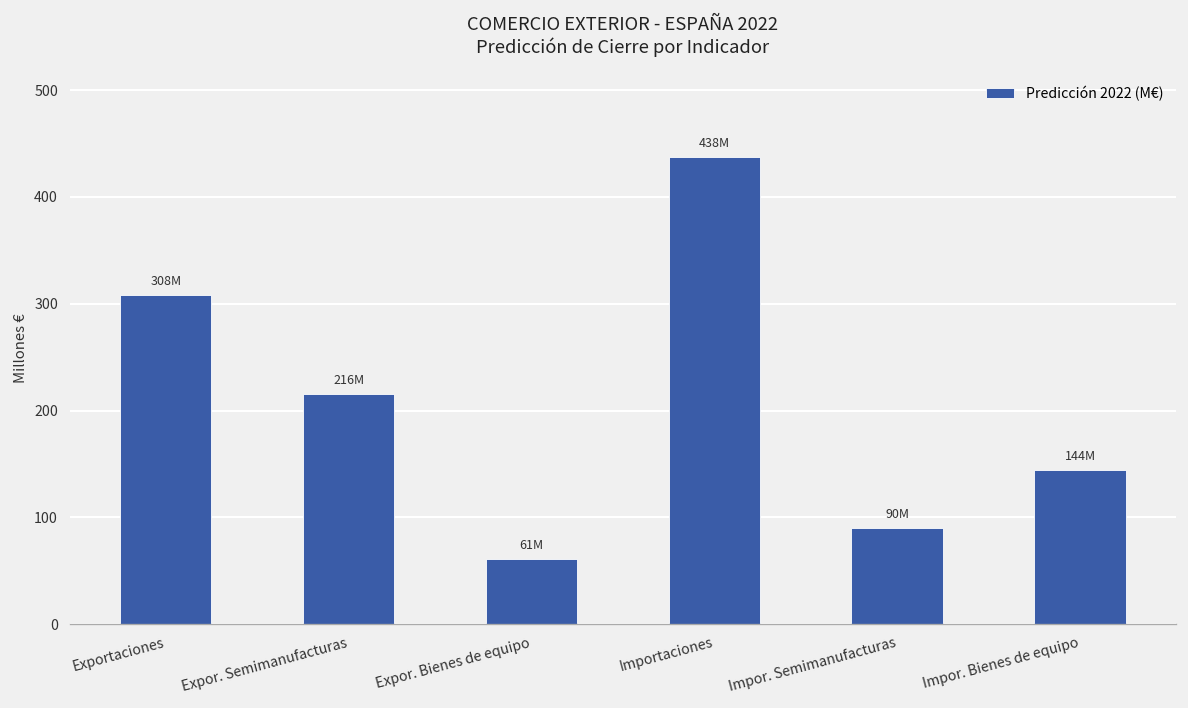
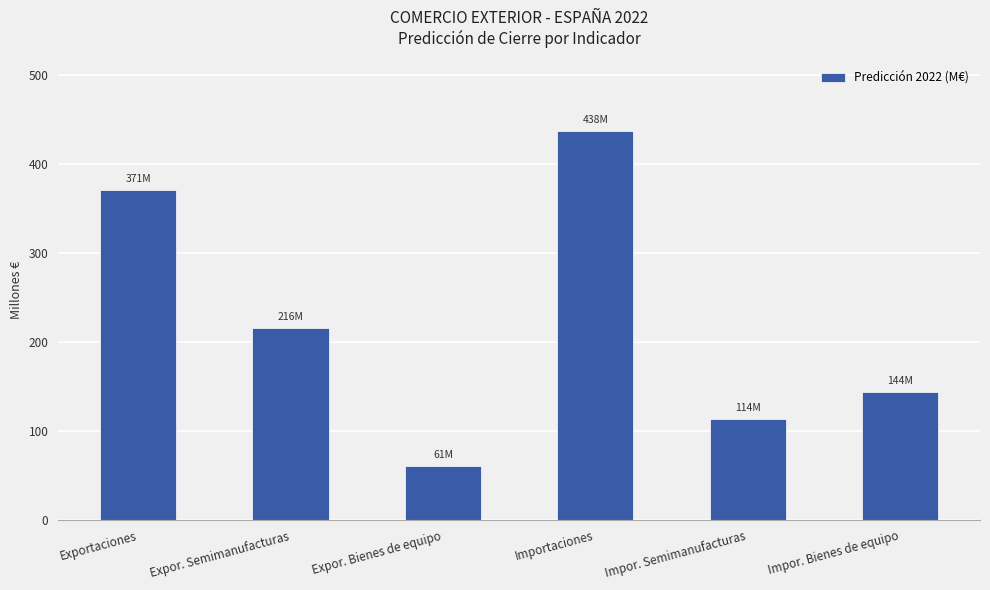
  {
-   "Exportaciones": "308M",
+   "Exportaciones": "371M",
    "Expor. Semimanufacturas": "216M",
    "Expor. Bienes de equipo": "61M",
    "Importaciones": "438M",
-   "Impor. Semimanufacturas": "90M",
+   "Impor. Semimanufacturas": "114M",
    "Impor. Bienes de equipo": "144M"
  }
